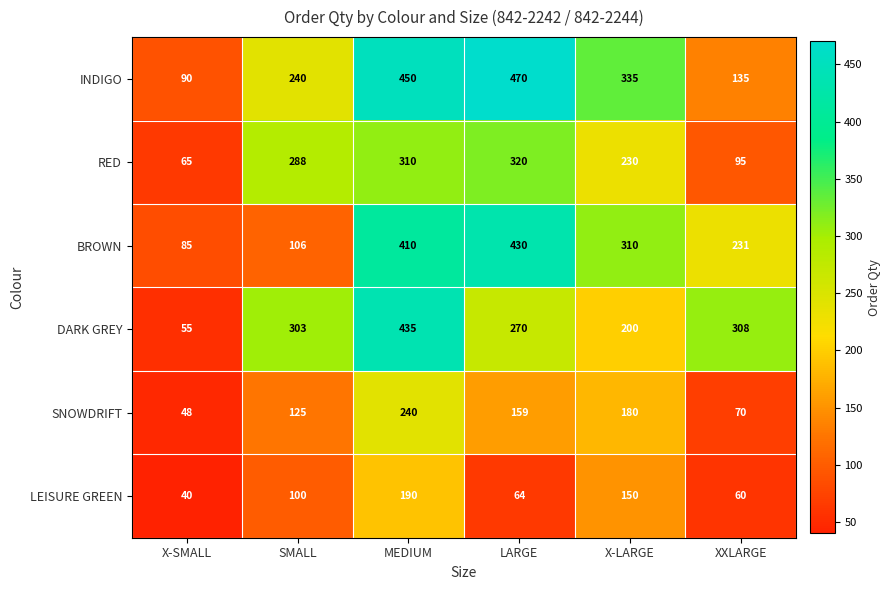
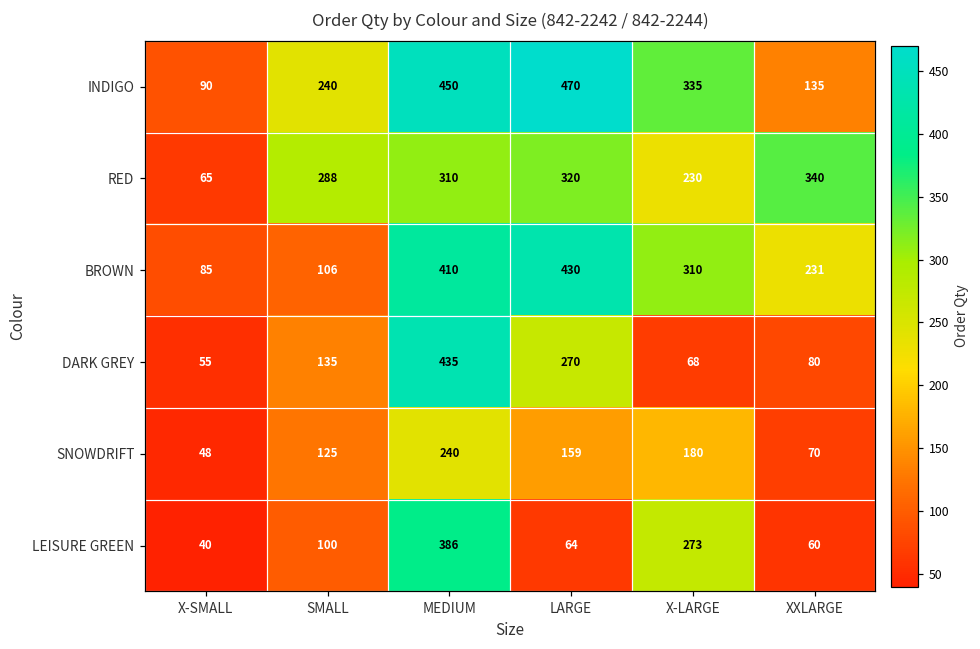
  {
    "INDIGO": {
      "X-SMALL": 90,
      "SMALL": 240,
      "MEDIUM": 450,
      "LARGE": 470,
      "X-LARGE": 335,
      "XXLARGE": 135
    },
    "RED": {
      "X-SMALL": 65,
      "SMALL": 288,
      "MEDIUM": 310,
      "LARGE": 320,
      "X-LARGE": 230,
-     "XXLARGE": 95
+     "XXLARGE": 340
    },
    "BROWN": {
      "X-SMALL": 85,
      "SMALL": 106,
      "MEDIUM": 410,
      "LARGE": 430,
      "X-LARGE": 310,
      "XXLARGE": 231
    },
    "DARK GREY": {
      "X-SMALL": 55,
-     "SMALL": 303,
+     "SMALL": 135,
      "MEDIUM": 435,
      "LARGE": 270,
-     "X-LARGE": 200,
-     "XXLARGE": 308
+     "X-LARGE": 68,
+     "XXLARGE": 80
    },
    "SNOWDRIFT": {
      "X-SMALL": 48,
      "SMALL": 125,
      "MEDIUM": 240,
      "LARGE": 159,
      "X-LARGE": 180,
      "XXLARGE": 70
    },
    "LEISURE GREEN": {
      "X-SMALL": 40,
      "SMALL": 100,
-     "MEDIUM": 190,
+     "MEDIUM": 386,
      "LARGE": 64,
-     "X-LARGE": 150,
+     "X-LARGE": 273,
      "XXLARGE": 60
    }
  }
